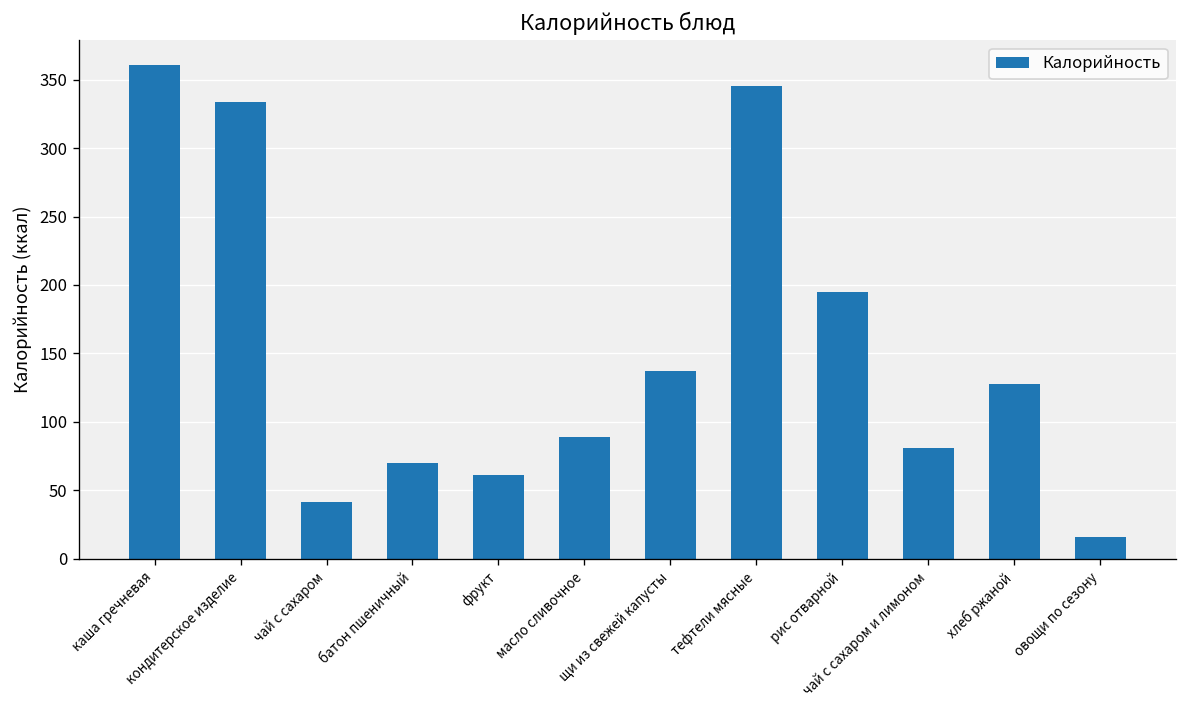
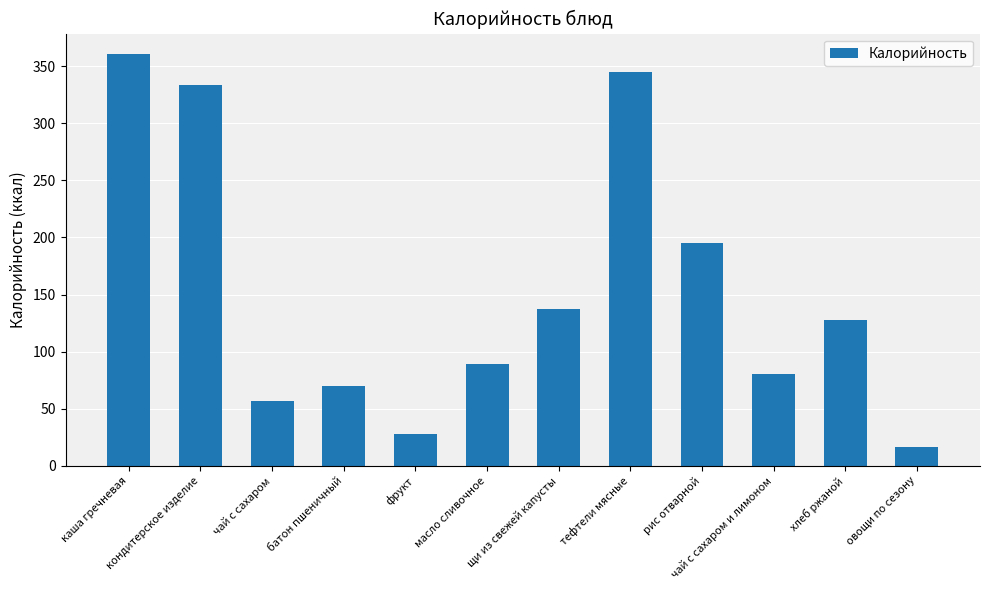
  {
    "каша гречневая": 361,
    "кондитерское изделие": 334,
-   "чай с сахаром": 42,
+   "чай с сахаром": 57,
    "батон пшеничный": 70,
-   "фрукт": 61,
+   "фрукт": 28,
    "масло сливочное": 89,
    "щи из свежей капусты": 137,
    "тефтели мясные": 345,
    "рис отварной": 195,
    "чай с сахаром и лимоном": 81,
    "хлеб ржаной": 128,
    "овощи по сезону": 16
  }
